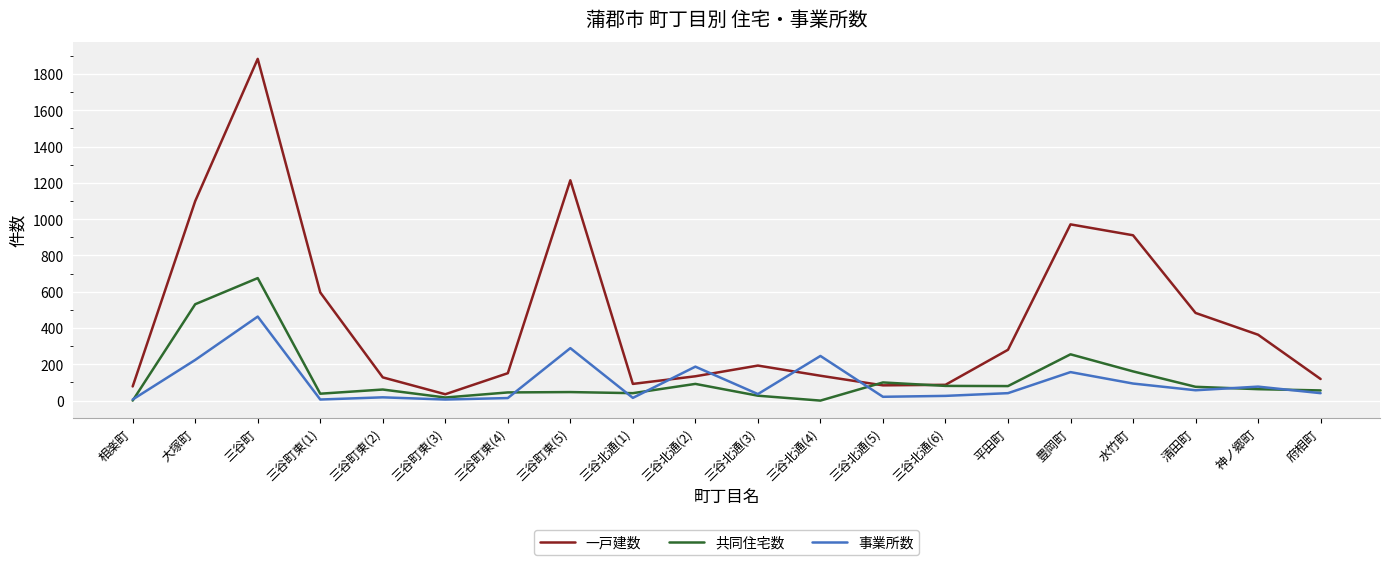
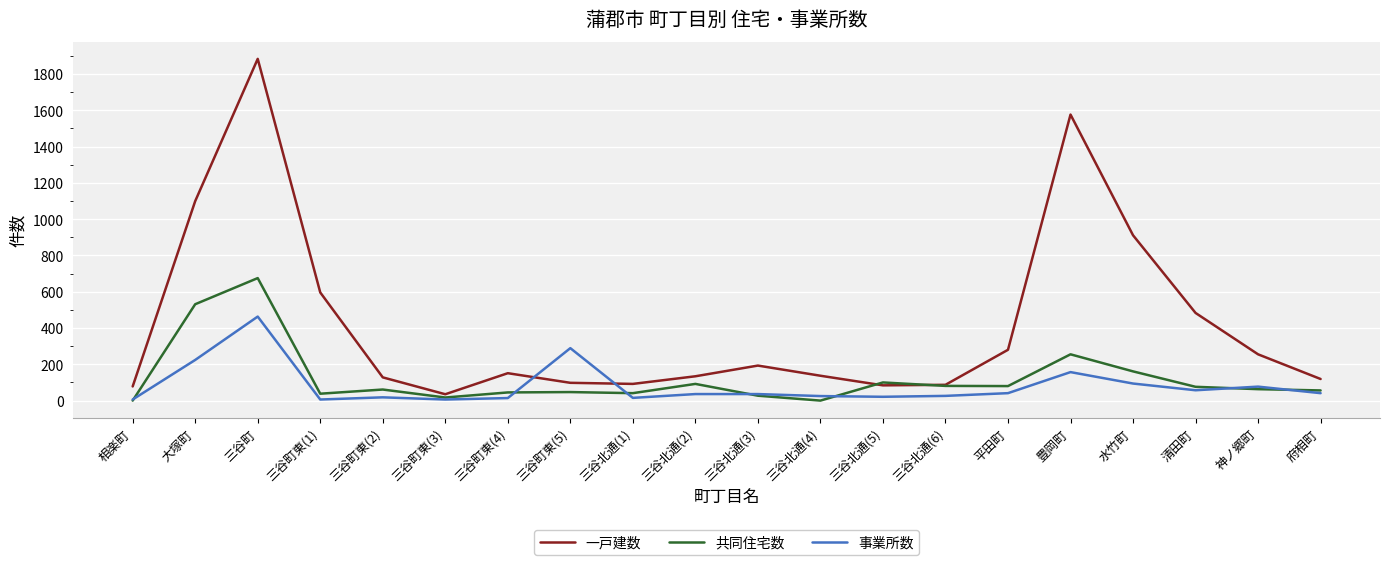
  {
    "一戸建数": {
      "相楽町": 80,
      "大塚町": 1100,
      "三谷町": 1880,
      "三谷町東(1)": 600,
      "三谷町東(2)": 130,
      "三谷町東(3)": 40,
      "三谷町東(4)": 150,
-     "三谷町東(5)": 1210,
+     "三谷町東(5)": 100,
      "三谷北通(1)": 90,
      "三谷北通(2)": 130,
      "三谷北通(3)": 190,
      "三谷北通(4)": 140,
      "三谷北通(5)": 80,
      "平田町": 280,
-     "豊岡町": 970,
+     "豊岡町": 1580,
      "水竹町": 910,
      "清田町": 480,
-     "神ノ郷町": 360,
+     "神ノ郷町": 260,
      "府相町": 120
    },
    "共同住宅数": {
      "大塚町": 530,
      "三谷町": 680,
      "三谷町東(1)": 40,
      "三谷町東(2)": 60,
      "三谷町東(4)": 50,
      "三谷町東(5)": 50,
      "三谷北通(1)": 40,
      "三谷北通(2)": 90,
      "三谷北通(4)": 0,
      "三谷北通(5)": 100,
      "平田町": 80,
      "豊岡町": 260,
      "水竹町": 160,
      "清田町": 80,
      "神ノ郷町": 60,
      "府相町": 60
    },
    "事業所数": {
      "大塚町": 220,
      "三谷町": 460,
      "三谷町東(1)": 10,
      "三谷町東(2)": 20,
      "三谷町東(4)": 10,
      "三谷町東(5)": 290,
      "三谷北通(1)": 20,
-     "三谷北通(2)": 190,
-     "三谷北通(4)": 250,
+     "三谷北通(2)": 40,
+     "三谷北通(4)": 30,
      "三谷北通(5)": 20,
      "三谷北通(6)": 30,
      "平田町": 40,
      "豊岡町": 160,
      "水竹町": 90,
      "清田町": 60,
      "神ノ郷町": 80,
      "府相町": 40
    }
  }
